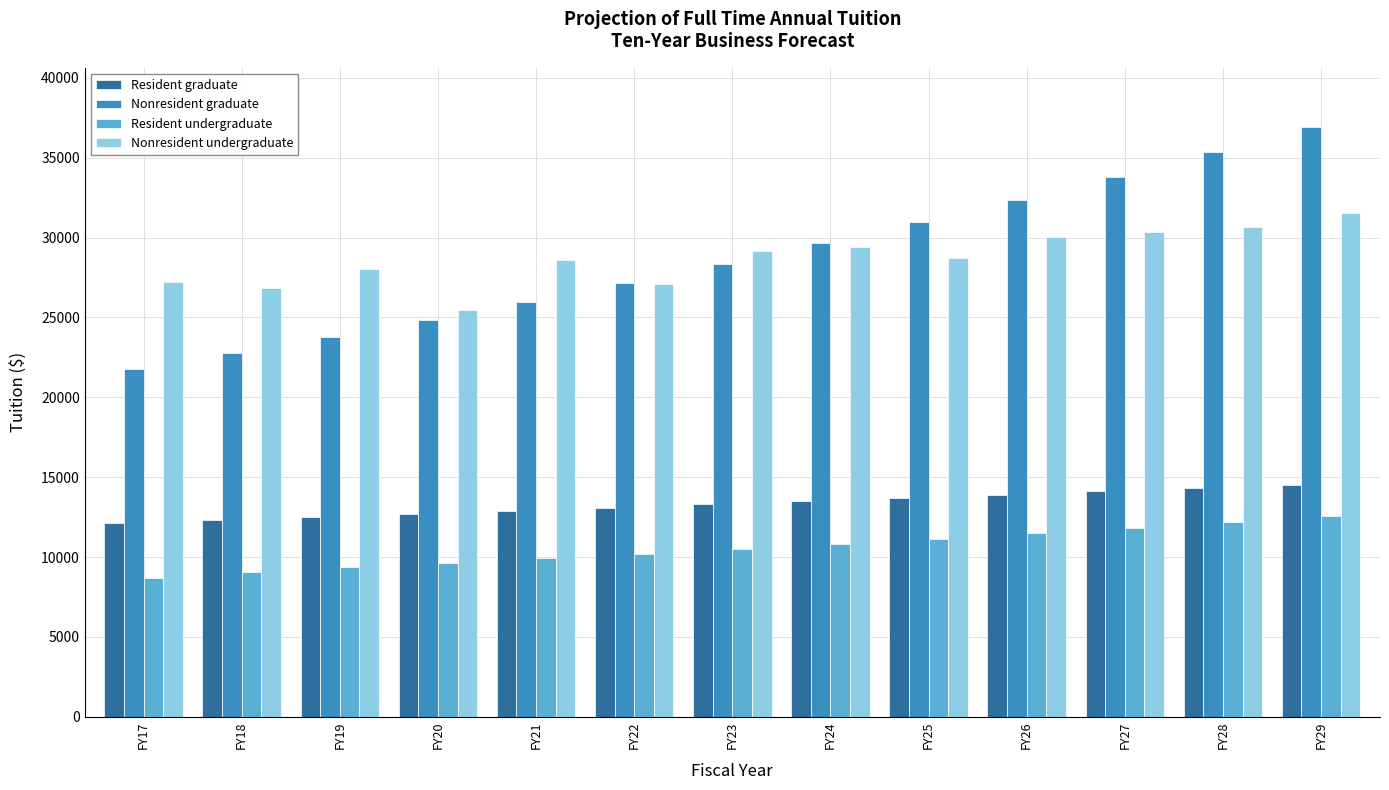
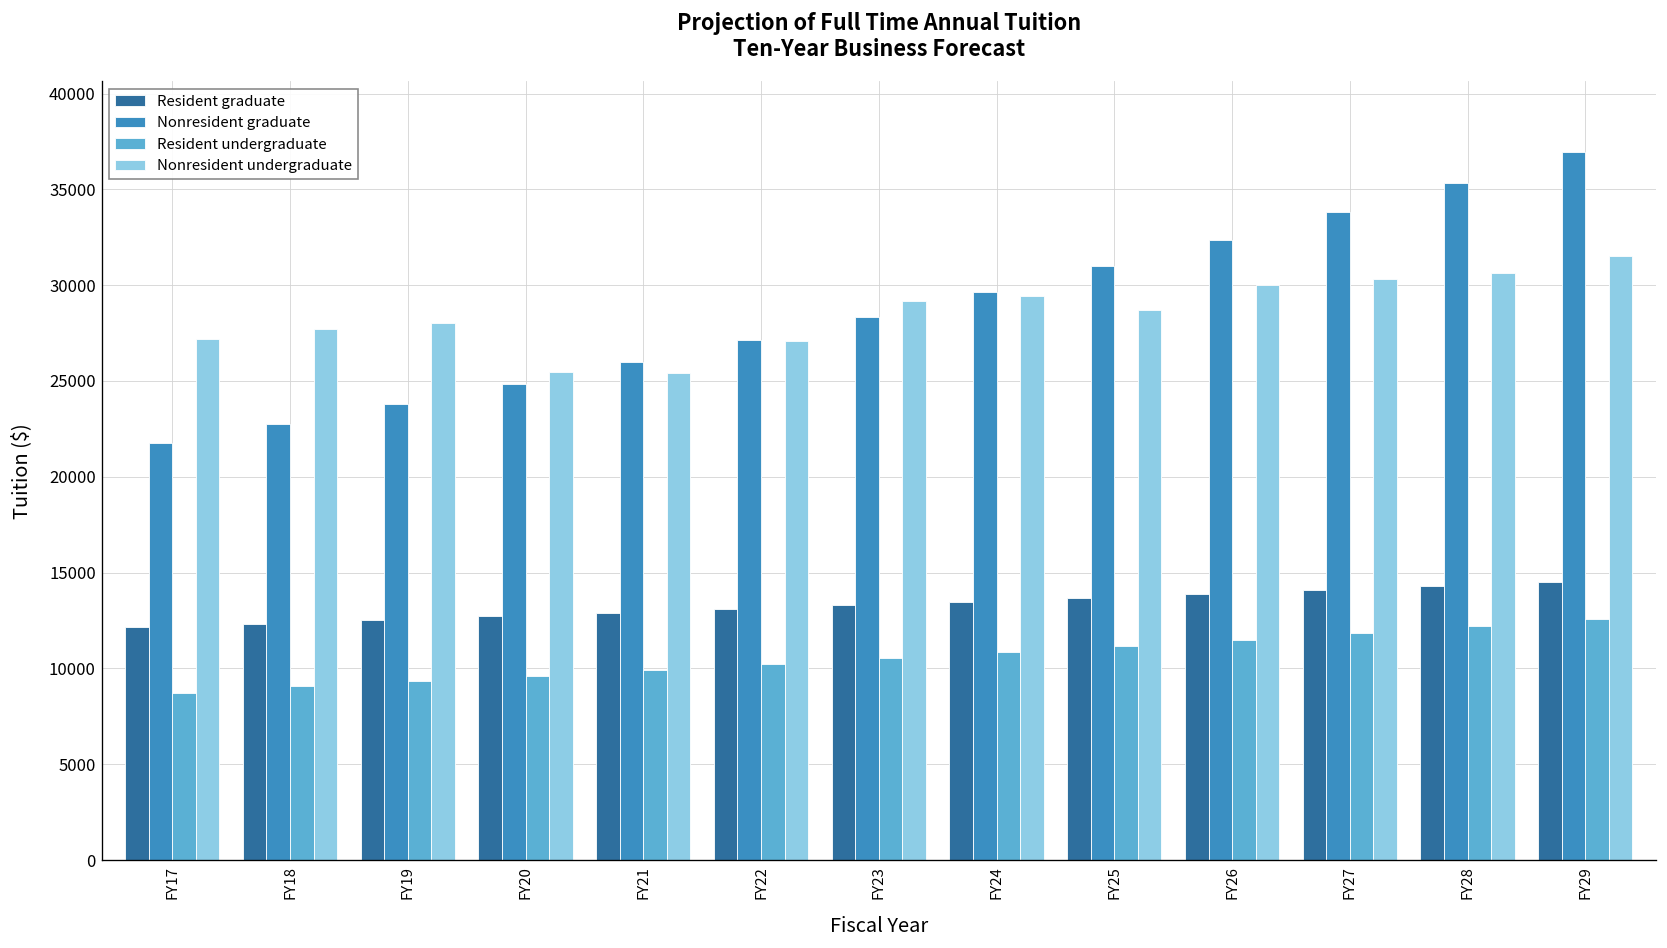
  {
    "Nonresident undergraduate": {
      "FY17": 27200,
-     "FY18": 26900,
+     "FY18": 27700,
      "FY19": 28000,
      "FY20": 25500,
-     "FY21": 28600,
+     "FY21": 25400,
      "FY22": 27100,
      "FY23": 29200,
      "FY24": 29400,
      "FY25": 28700,
      "FY26": 30000,
      "FY27": 30300,
      "FY28": 30600,
      "FY29": 31500
    }
  }
